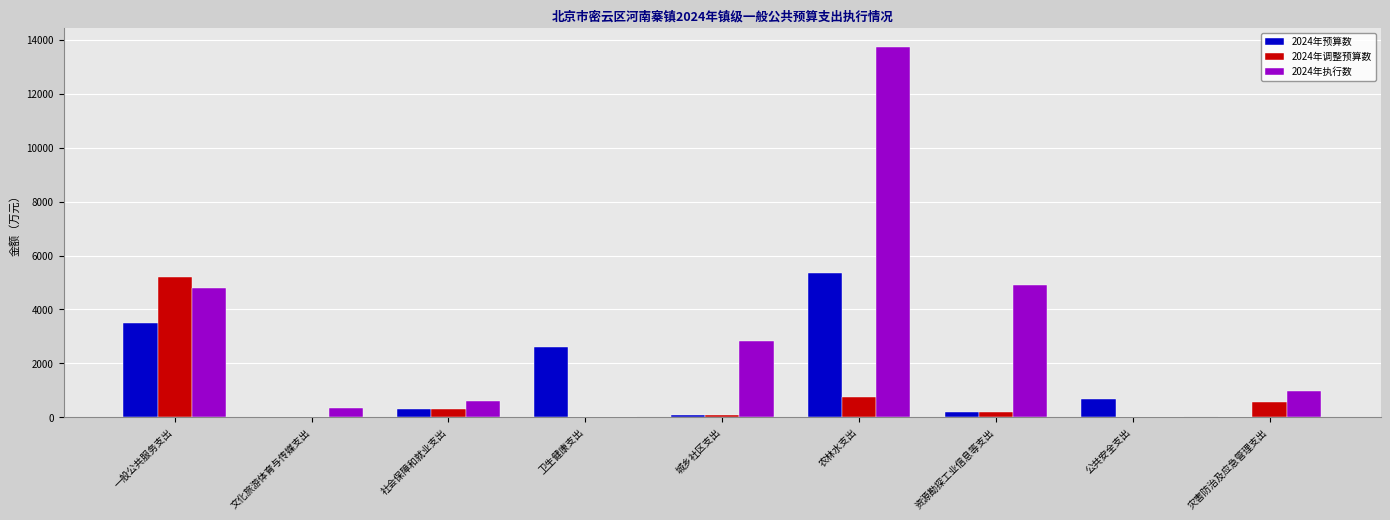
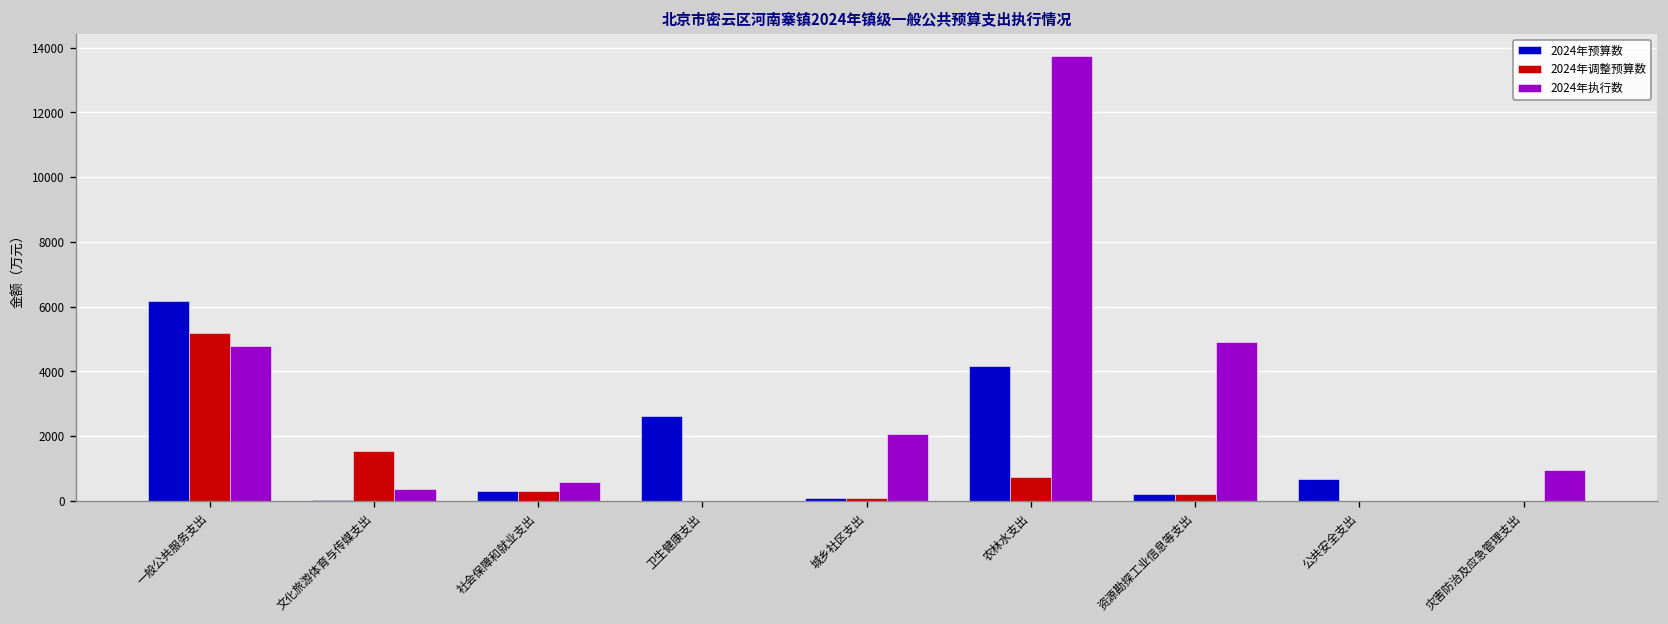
  {
    "2024年预算数": {
-     "一般公共服务支出": 3500,
+     "一般公共服务支出": 6200,
      "社会保障和就业支出": 300,
      "卫生健康支出": 2600,
-     "农林水支出": 5300,
+     "农林水支出": 4200,
      "资源勘探工业信息等支出": 200,
      "公共安全支出": 700,
      "灾害防治及应急管理支出": 0
    },
    "2024年调整预算数": {
      "一般公共服务支出": 5200,
-     "文化旅游体育与传媒支出": 0,
+     "文化旅游体育与传媒支出": 1500,
      "社会保障和就业支出": 300,
      "农林水支出": 700,
      "资源勘探工业信息等支出": 200,
      "公共安全支出": 0,
-     "灾害防治及应急管理支出": 600
+     "灾害防治及应急管理支出": 0
    },
    "2024年执行数": {
      "一般公共服务支出": 4800,
      "文化旅游体育与传媒支出": 400,
      "社会保障和就业支出": 600,
      "卫生健康支出": 0,
-     "城乡社区支出": 2800,
+     "城乡社区支出": 2100,
      "农林水支出": 13700,
      "资源勘探工业信息等支出": 4900,
      "灾害防治及应急管理支出": 1000
    }
  }
